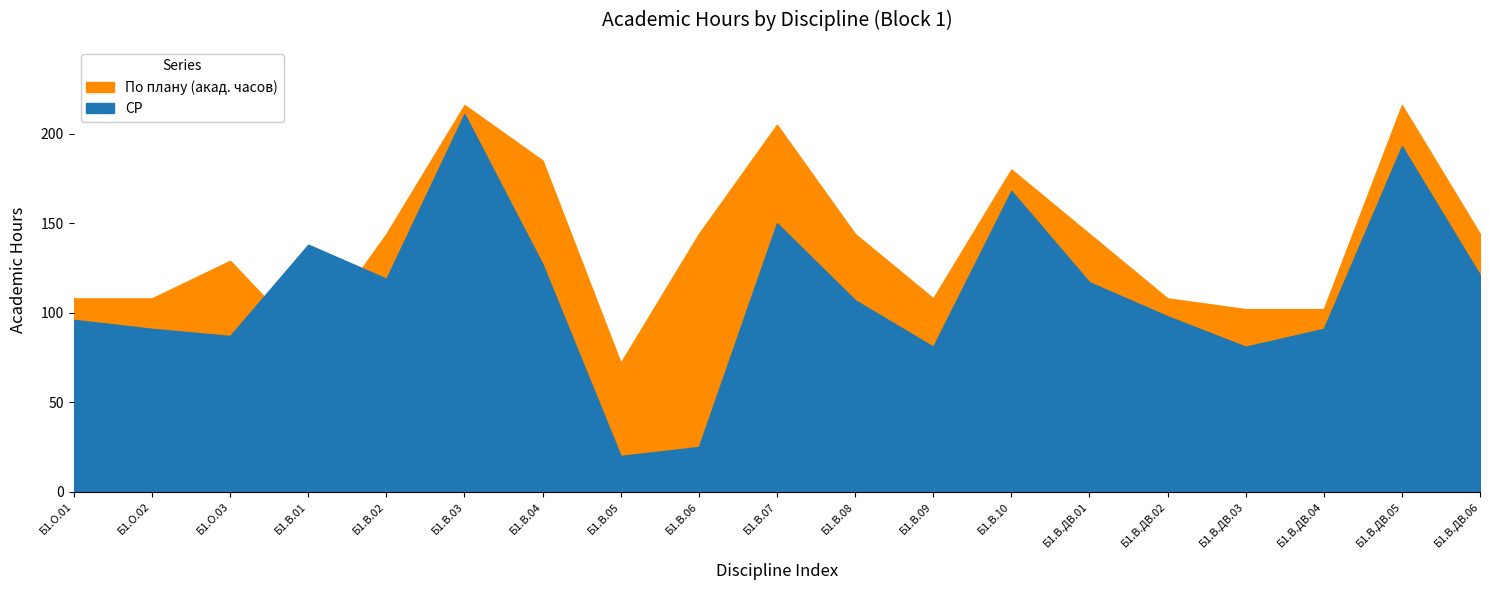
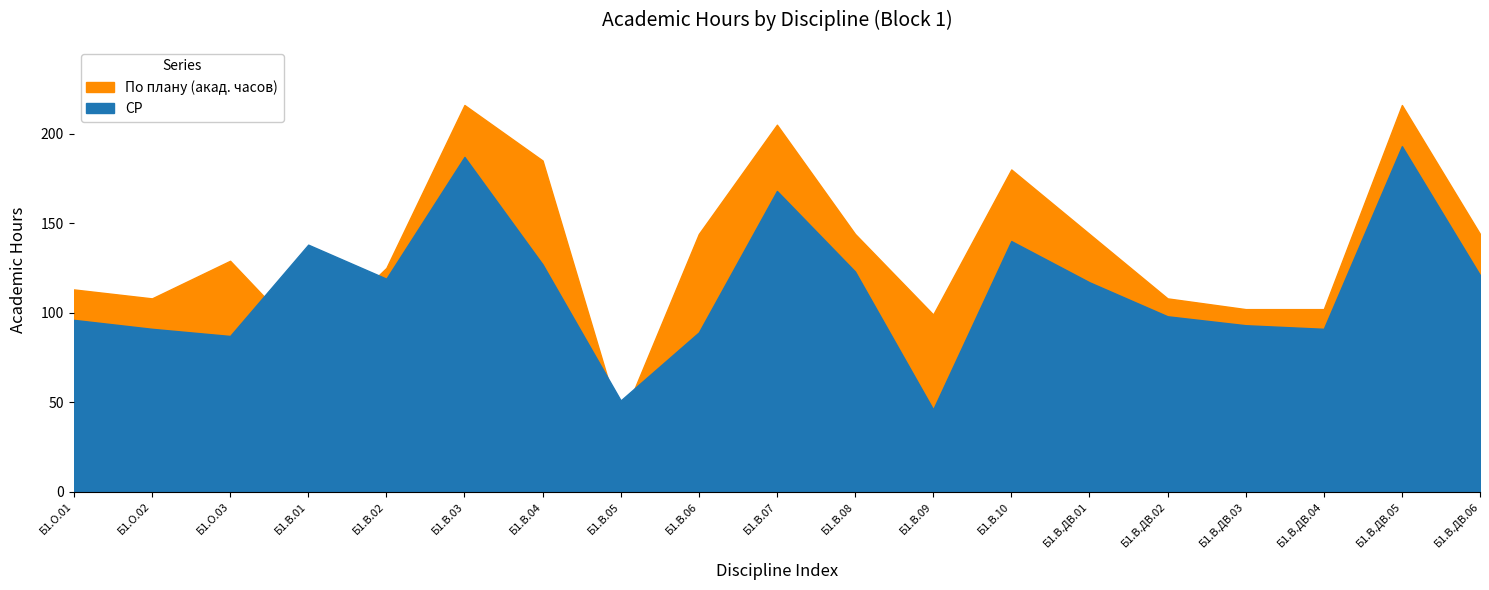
  {
    "По плану (акад. часов)": {
-     "Б1.О.01": 108,
+     "Б1.О.01": 113,
      "Б1.О.02": 108,
      "Б1.О.03": 129,
-     "Б1.В.02": 144,
+     "Б1.В.02": 125,
      "Б1.В.03": 216,
      "Б1.В.04": 185,
-     "Б1.В.05": 72,
+     "Б1.В.05": 39,
      "Б1.В.06": 144,
      "Б1.В.07": 205,
      "Б1.В.08": 144,
-     "Б1.В.09": 108,
+     "Б1.В.09": 99,
      "Б1.В.10": 180,
      "Б1.В.ДВ.01": 144,
      "Б1.В.ДВ.02": 108,
      "Б1.В.ДВ.03": 102,
      "Б1.В.ДВ.04": 102,
      "Б1.В.ДВ.05": 216,
      "Б1.В.ДВ.06": 144
    },
    "СР": {
      "Б1.О.01": 96,
      "Б1.О.02": 91,
      "Б1.О.03": 87,
      "Б1.В.01": 138,
      "Б1.В.02": 119,
-     "Б1.В.03": 211,
+     "Б1.В.03": 187,
      "Б1.В.04": 127,
-     "Б1.В.05": 20,
-     "Б1.В.06": 25,
-     "Б1.В.07": 150,
-     "Б1.В.08": 107,
-     "Б1.В.09": 81,
-     "Б1.В.10": 168,
+     "Б1.В.05": 51,
+     "Б1.В.06": 89,
+     "Б1.В.07": 168,
+     "Б1.В.08": 123,
+     "Б1.В.09": 46,
+     "Б1.В.10": 140,
      "Б1.В.ДВ.01": 117,
      "Б1.В.ДВ.02": 98,
-     "Б1.В.ДВ.03": 81,
+     "Б1.В.ДВ.03": 93,
      "Б1.В.ДВ.04": 91,
      "Б1.В.ДВ.05": 193,
      "Б1.В.ДВ.06": 121
    }
  }
